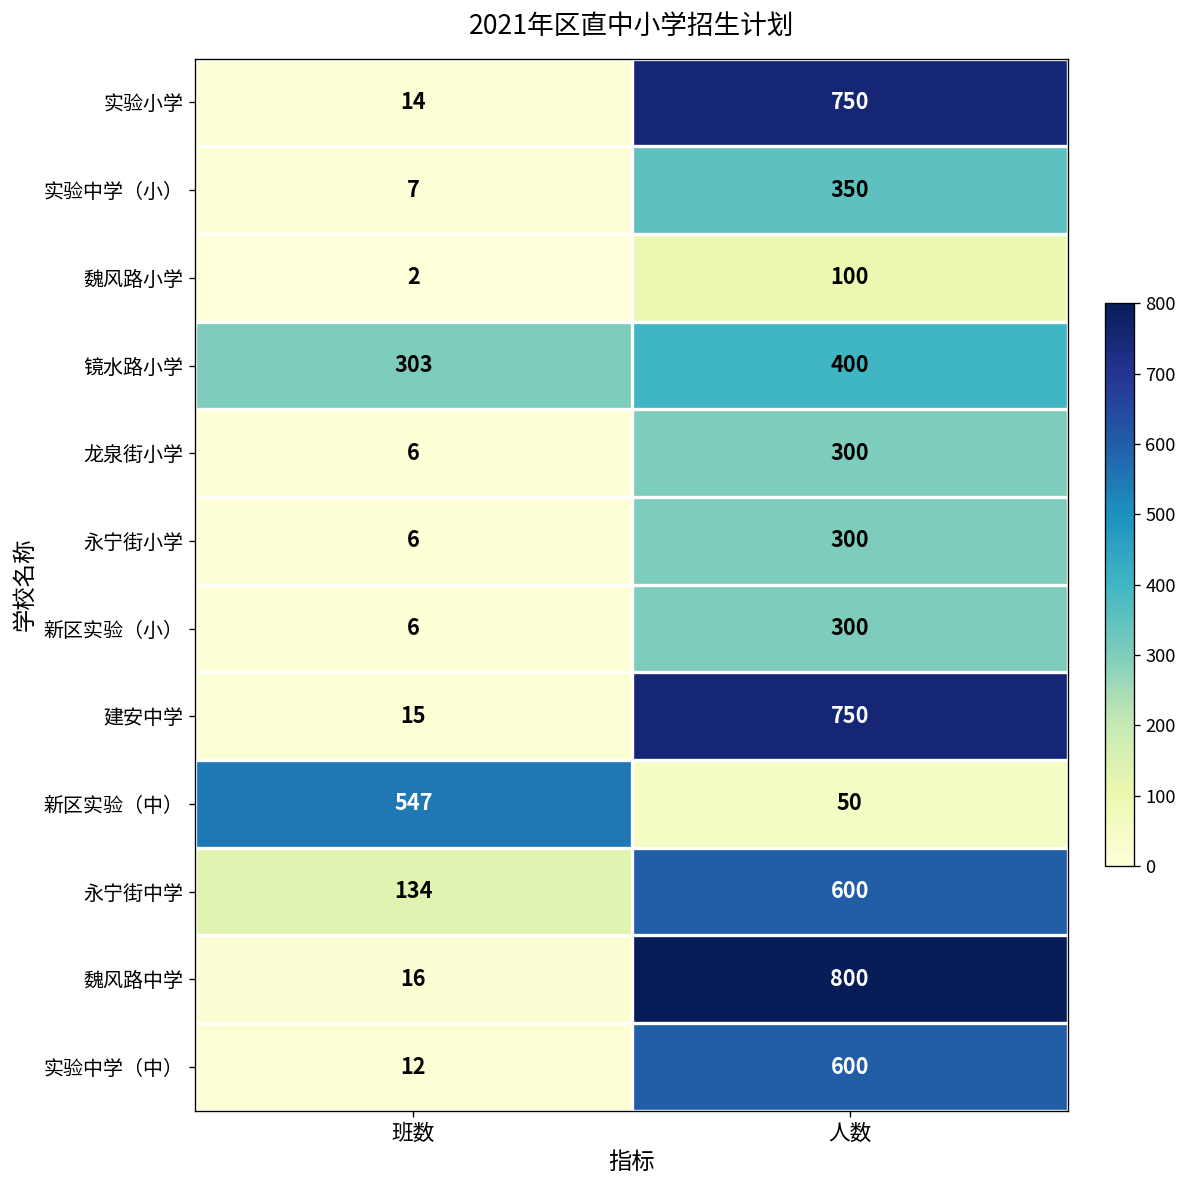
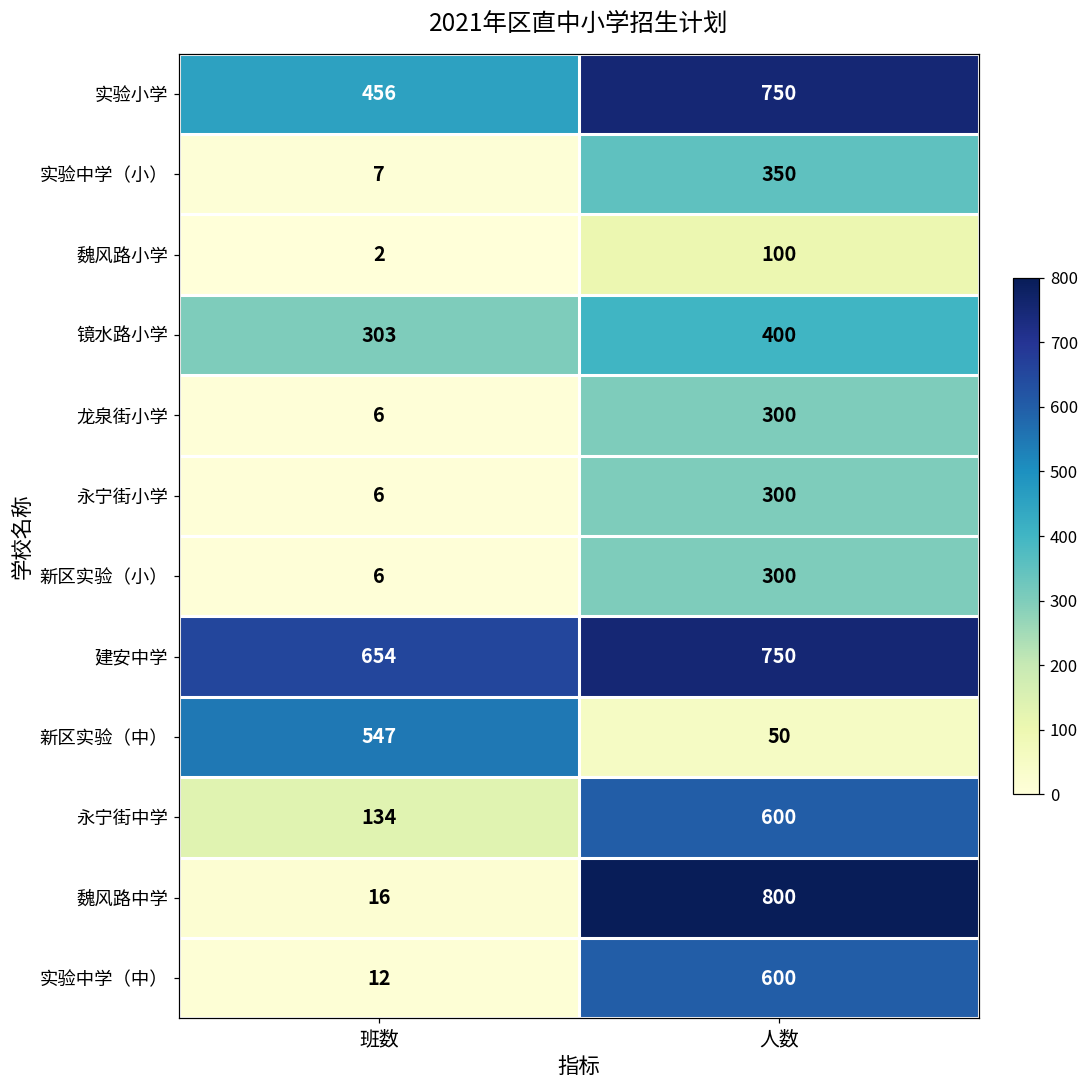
  {
    "实验小学": {
-     "班数": 14,
+     "班数": 456,
      "人数": 750
    },
    "实验中学（小）": {
      "班数": 7,
      "人数": 350
    },
    "魏风路小学": {
      "班数": 2,
      "人数": 100
    },
    "镜水路小学": {
      "班数": 303,
      "人数": 400
    },
    "龙泉街小学": {
      "班数": 6,
      "人数": 300
    },
    "永宁街小学": {
      "班数": 6,
      "人数": 300
    },
    "新区实验（小）": {
      "班数": 6,
      "人数": 300
    },
    "建安中学": {
-     "班数": 15,
+     "班数": 654,
      "人数": 750
    },
    "新区实验（中）": {
      "班数": 547,
      "人数": 50
    },
    "永宁街中学": {
      "班数": 134,
      "人数": 600
    },
    "魏风路中学": {
      "班数": 16,
      "人数": 800
    },
    "实验中学（中）": {
      "班数": 12,
      "人数": 600
    }
  }
